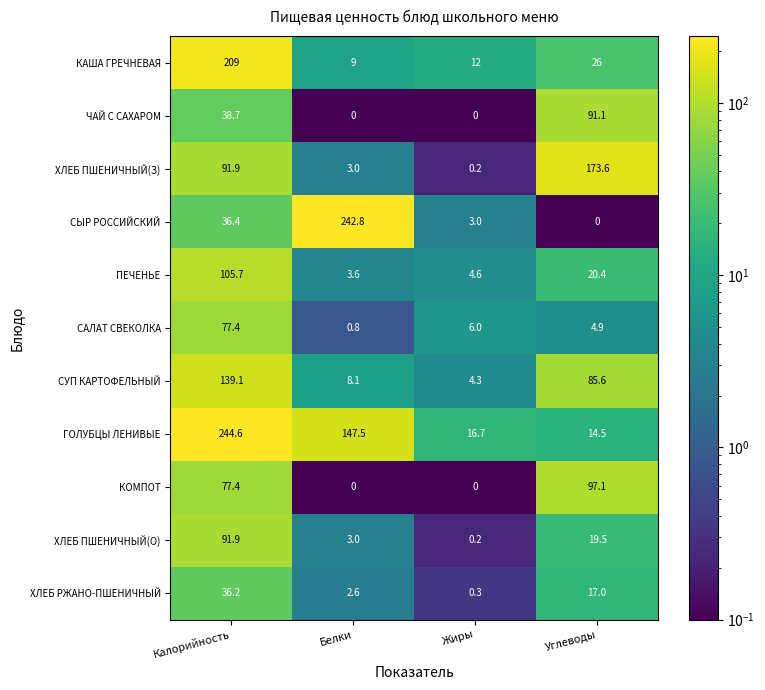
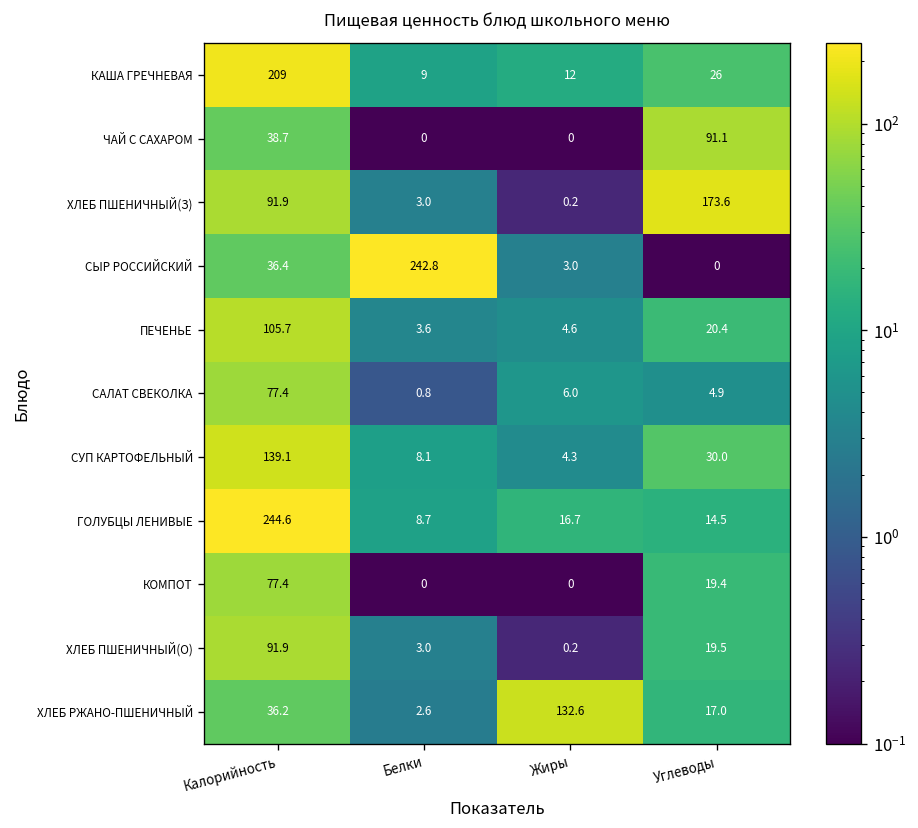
  {
    "КАША ГРЕЧНЕВАЯ": {
      "Калорийность": 209,
      "Белки": 9,
      "Жиры": 12,
      "Углеводы": 26
    },
    "ЧАЙ С САХАРОМ": {
      "Калорийность": 38.7,
      "Белки": 0,
      "Жиры": 0,
      "Углеводы": 91.1
    },
    "ХЛЕБ ПШЕНИЧНЫЙ(З)": {
      "Калорийность": 91.9,
      "Белки": 3.0,
      "Жиры": 0.2,
      "Углеводы": 173.6
    },
    "СЫР РОССИЙСКИЙ": {
      "Калорийность": 36.4,
      "Белки": 242.8,
      "Жиры": 3.0,
      "Углеводы": 0
    },
    "ПЕЧЕНЬЕ": {
      "Калорийность": 105.7,
      "Белки": 3.6,
      "Жиры": 4.6,
      "Углеводы": 20.4
    },
    "САЛАТ СВЕКОЛКА": {
      "Калорийность": 77.4,
      "Белки": 0.8,
      "Жиры": 6.0,
      "Углеводы": 4.9
    },
    "СУП КАРТОФЕЛЬНЫЙ": {
      "Калорийность": 139.1,
      "Белки": 8.1,
      "Жиры": 4.3,
-     "Углеводы": 85.6
+     "Углеводы": 30.0
    },
    "ГОЛУБЦЫ ЛЕНИВЫЕ": {
      "Калорийность": 244.6,
-     "Белки": 147.5,
+     "Белки": 8.7,
      "Жиры": 16.7,
      "Углеводы": 14.5
    },
    "КОМПОТ": {
      "Калорийность": 77.4,
      "Белки": 0,
      "Жиры": 0,
-     "Углеводы": 97.1
+     "Углеводы": 19.4
    },
    "ХЛЕБ ПШЕНИЧНЫЙ(О)": {
      "Калорийность": 91.9,
      "Белки": 3.0,
      "Жиры": 0.2,
      "Углеводы": 19.5
    },
    "ХЛЕБ РЖАНО-ПШЕНИЧНЫЙ": {
      "Калорийность": 36.2,
      "Белки": 2.6,
-     "Жиры": 0.3,
+     "Жиры": 132.6,
      "Углеводы": 17.0
    }
  }
